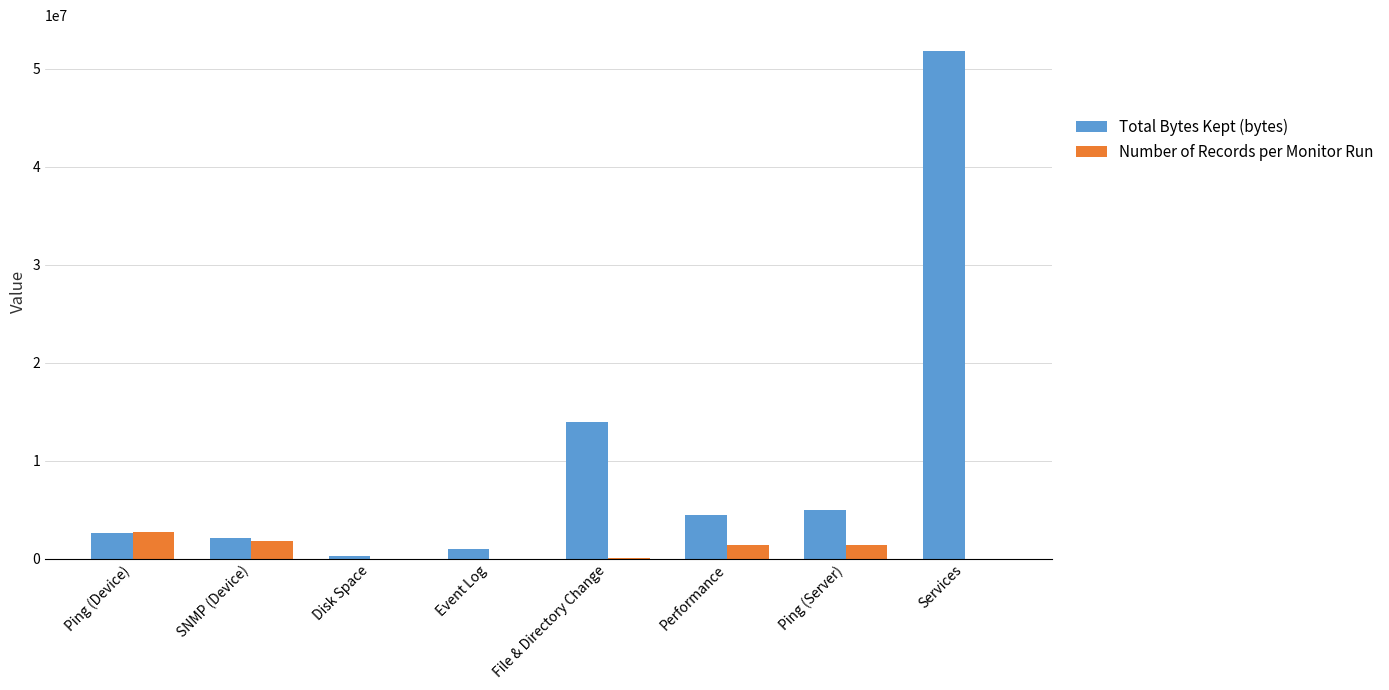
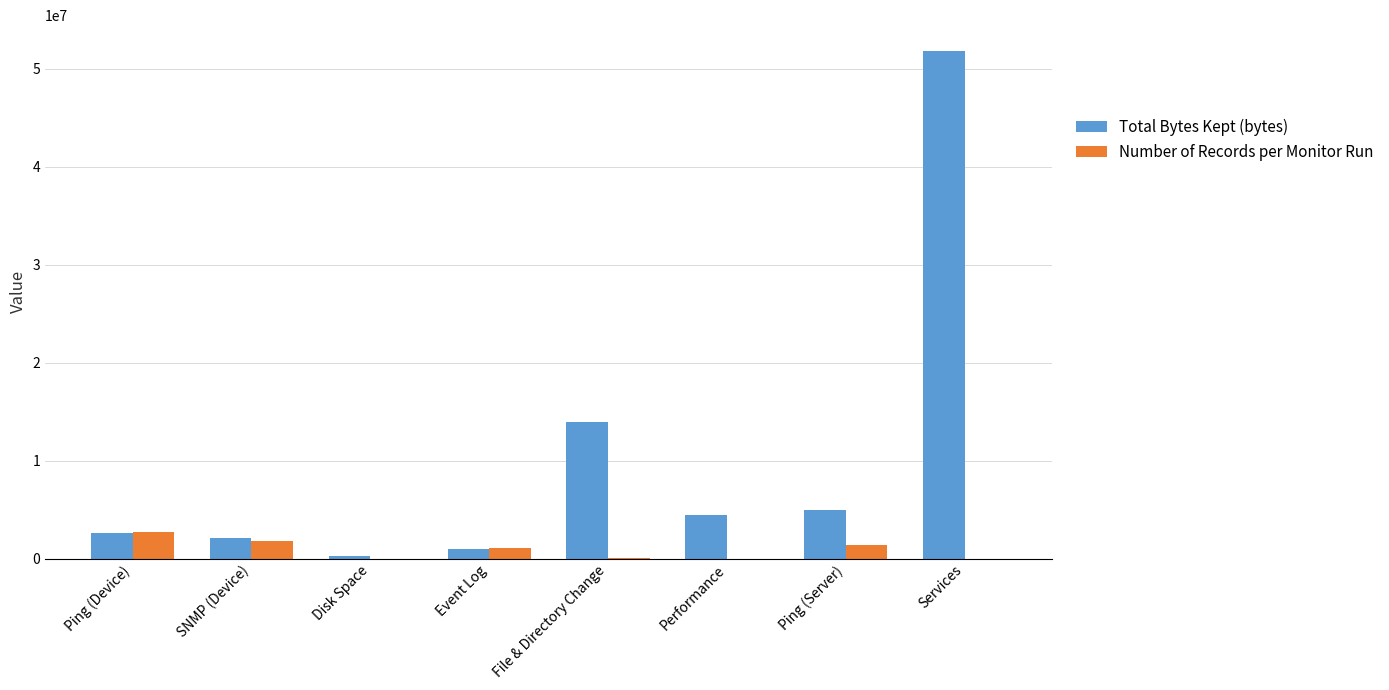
  {
    "Total Bytes Kept (bytes)": {
      "Ping (Device)": 3000000,
      "SNMP (Device)": 2000000,
      "Event Log": 1000000,
      "File & Directory Change": 14000000,
      "Performance": 4000000,
      "Ping (Server)": 5000000,
      "Services": 52000000
    },
    "Number of Records per Monitor Run": {
      "Ping (Device)": 3000000,
      "SNMP (Device)": 2000000,
-     "Event Log": 0,
-     "Performance": 1000000,
+     "Event Log": 1000000,
+     "Performance": 0,
      "Ping (Server)": 1000000
    }
  }
